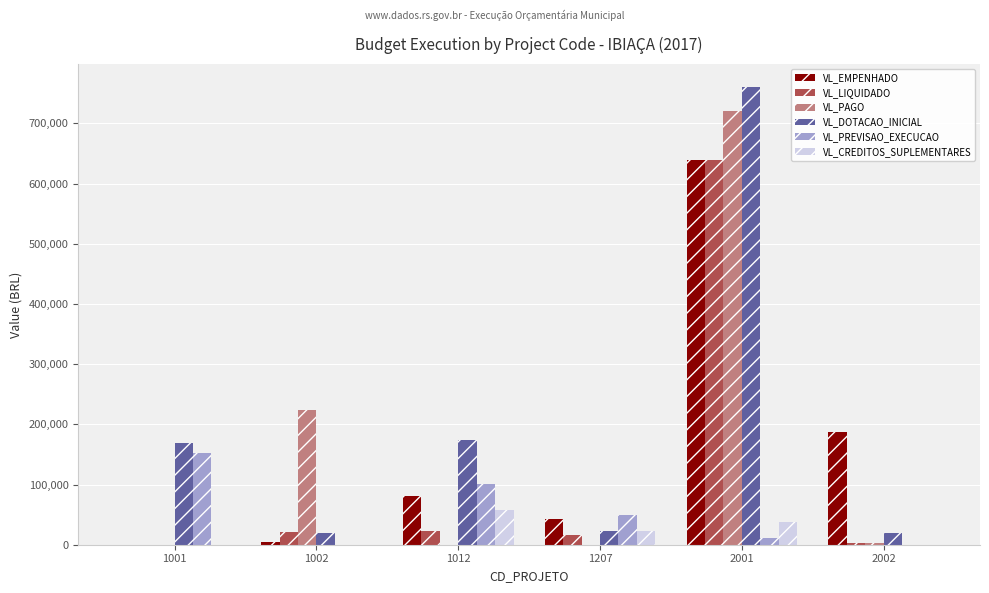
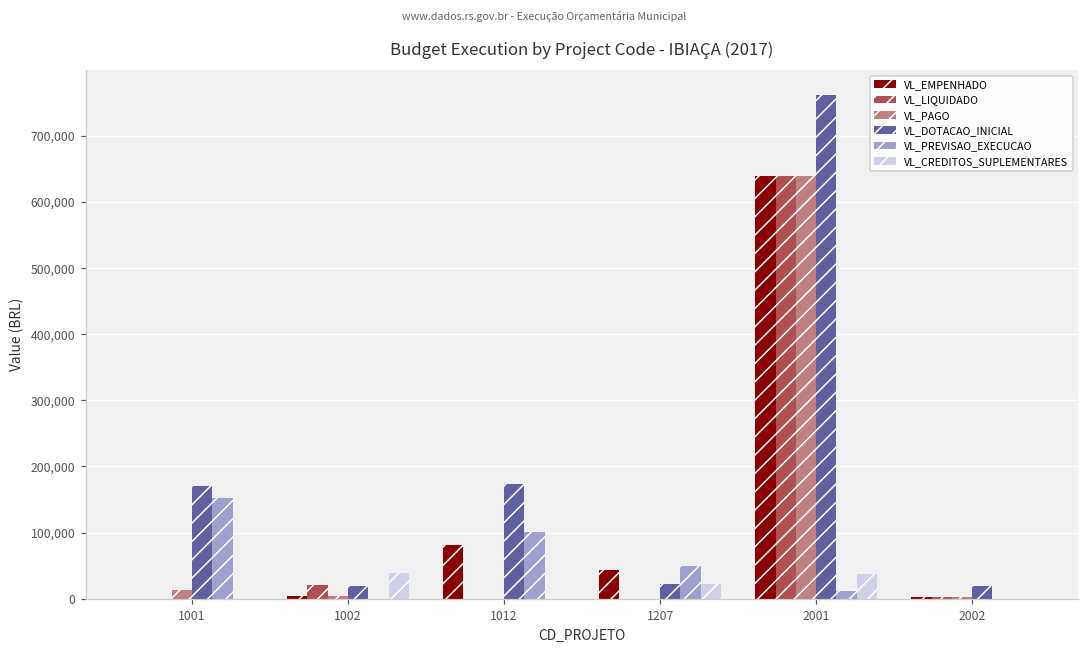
  {
    "VL_EMPENHADO": {
      "1001": "0",
      "1012": "80,000",
      "1207": "40,000",
      "2001": "640,000",
-     "2002": "190,000"
+     "2002": "0"
    },
    "VL_LIQUIDADO": {
      "1001": "0",
      "1002": "20,000",
-     "1012": "20,000",
-     "1207": "20,000",
+     "1012": "0",
+     "1207": "0",
      "2001": "640,000"
    },
    "VL_PAGO": {
-     "1001": "0",
-     "1002": "220,000",
+     "1001": "10,000",
+     "1002": "0",
      "1012": "0",
      "1207": "0",
-     "2001": "720,000"
+     "2001": "640,000"
    },
    "VL_DOTACAO_INICIAL": {
      "1001": "170,000",
      "1002": "20,000",
      "1012": "170,000",
      "1207": "20,000",
      "2001": "760,000",
      "2002": "20,000"
    },
    "VL_PREVISAO_EXECUCAO": {
      "1001": "150,000",
      "1002": "0",
      "1012": "100,000",
      "1207": "50,000",
      "2001": "10,000",
      "2002": "0"
    },
    "VL_CREDITOS_SUPLEMENTARES": {
      "1001": "0",
-     "1002": "0",
-     "1012": "60,000",
+     "1002": "40,000",
+     "1012": "0",
      "1207": "20,000",
      "2001": "40,000",
      "2002": "0"
    }
  }
